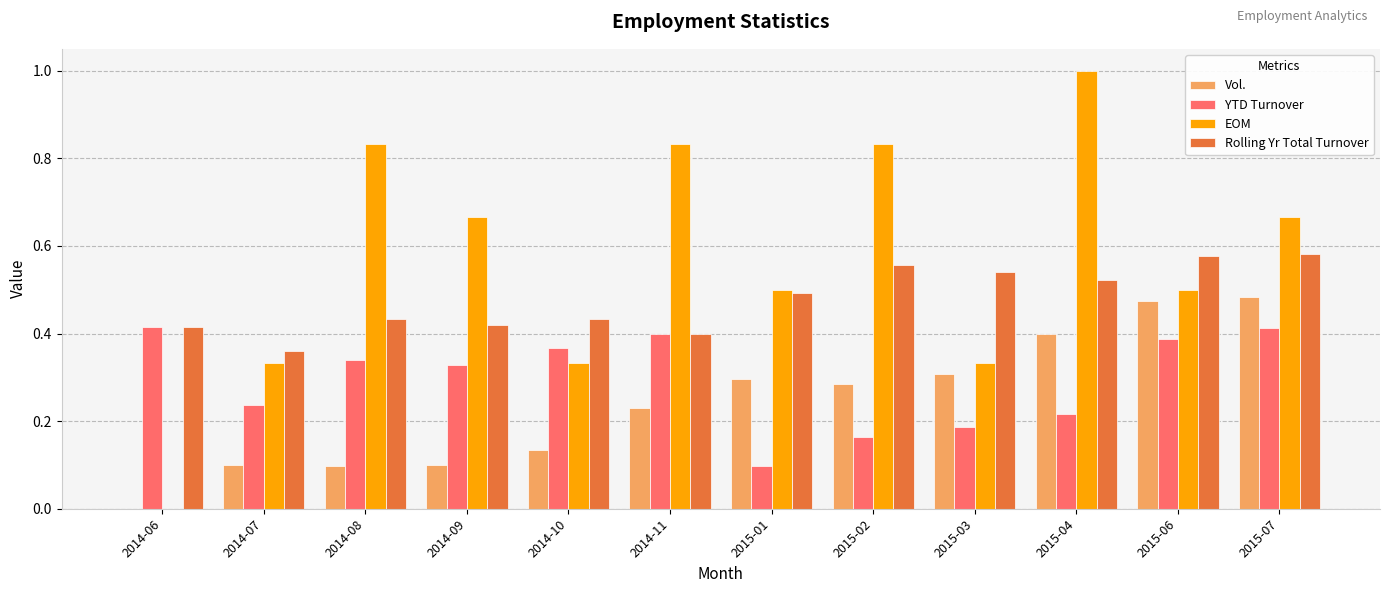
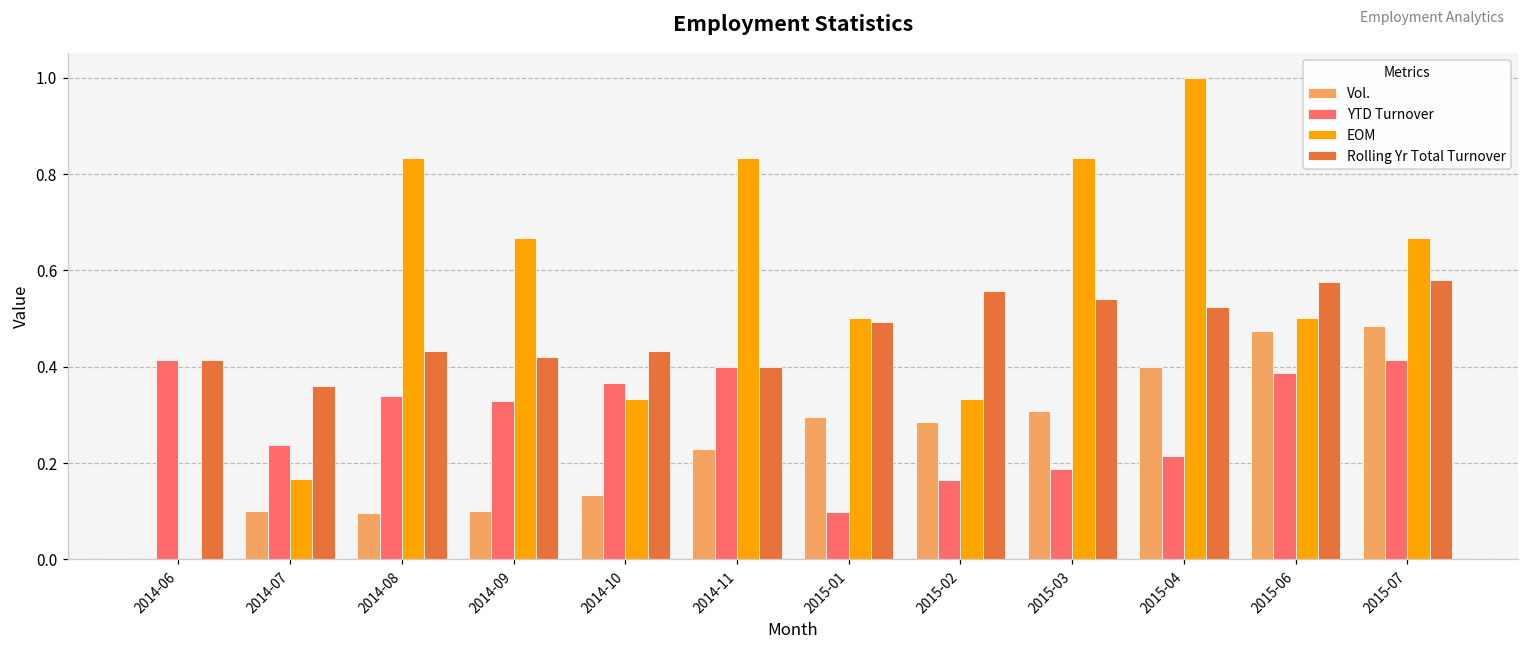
  {
    "EOM": {
      "2014-06": 0.00,
-     "2014-07": 0.33,
+     "2014-07": 0.17,
      "2014-08": 0.83,
      "2014-09": 0.67,
      "2014-10": 0.33,
      "2014-11": 0.83,
      "2015-01": 0.50,
-     "2015-02": 0.83,
-     "2015-03": 0.33,
+     "2015-02": 0.33,
+     "2015-03": 0.83,
      "2015-04": 1.00,
      "2015-06": 0.50,
      "2015-07": 0.67
    }
  }
